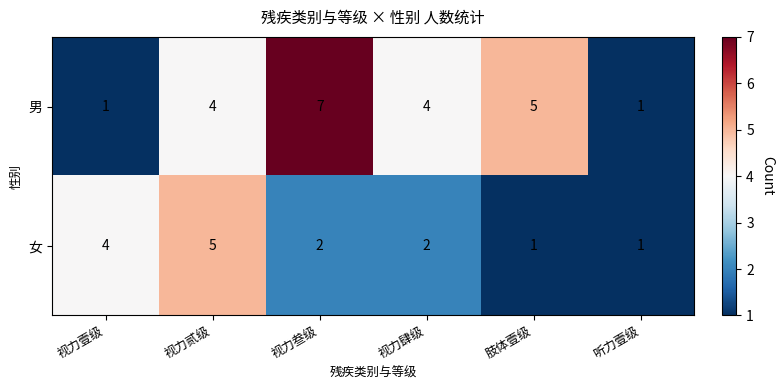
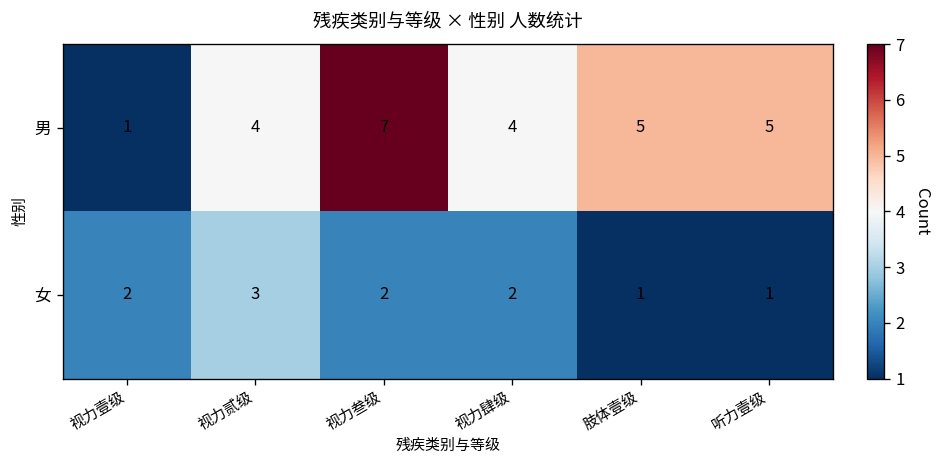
  {
    "男": {
      "视力壹级": 1,
      "视力贰级": 4,
      "视力叁级": 7,
      "视力肆级": 4,
      "肢体壹级": 5,
-     "听力壹级": 1
+     "听力壹级": 5
    },
    "女": {
-     "视力壹级": 4,
-     "视力贰级": 5,
+     "视力壹级": 2,
+     "视力贰级": 3,
      "视力叁级": 2,
      "视力肆级": 2,
      "肢体壹级": 1,
      "听力壹级": 1
    }
  }
